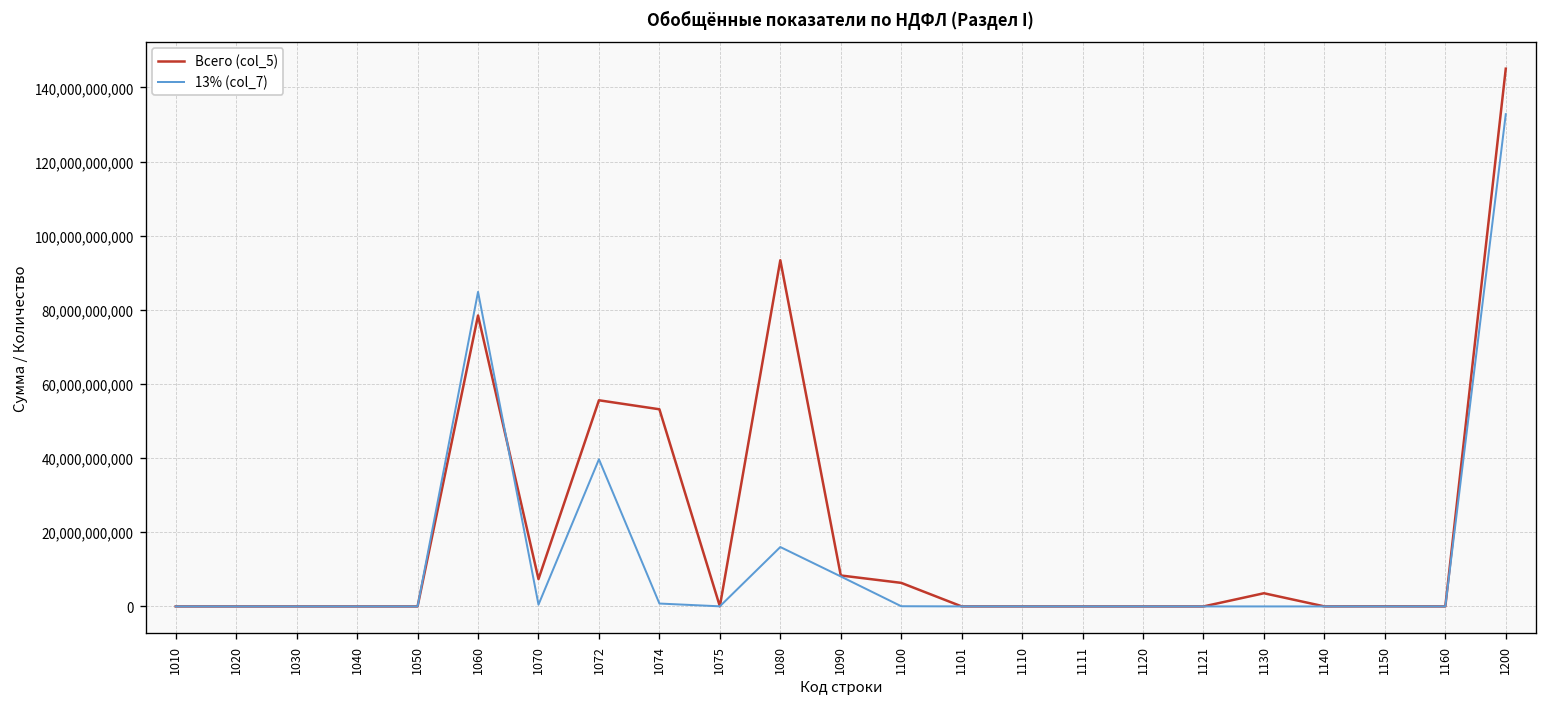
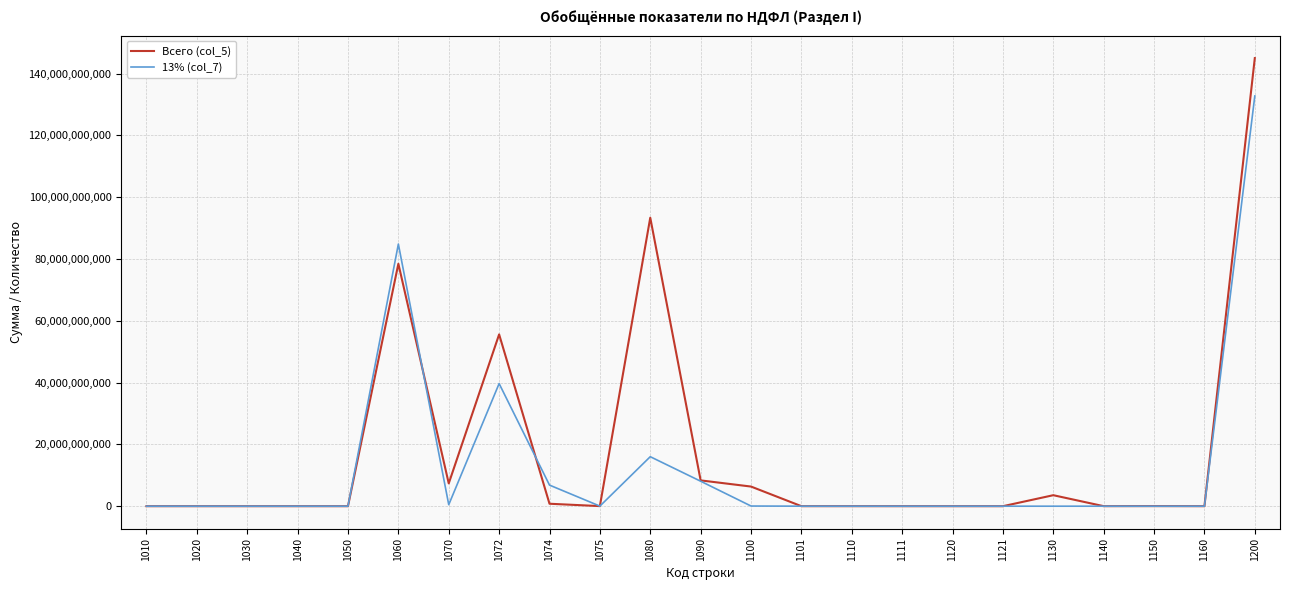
  {
    "Всего (col_5)": {
      "1060": "78,000,000,000",
      "1070": "7,000,000,000",
      "1072": "56,000,000,000",
-     "1074": "53,000,000,000",
+     "1074": "1,000,000,000",
      "1080": "93,000,000,000",
      "1100": "6,000,000,000",
      "1130": "4,000,000,000",
      "1200": "145,000,000,000"
    },
    "13% (col_7)": {
      "1060": "85,000,000,000",
      "1070": "0",
      "1072": "40,000,000,000",
-     "1074": "1,000,000,000",
+     "1074": "7,000,000,000",
      "1080": "16,000,000,000",
      "1100": "0",
      "1130": "0",
      "1200": "133,000,000,000"
    }
  }
